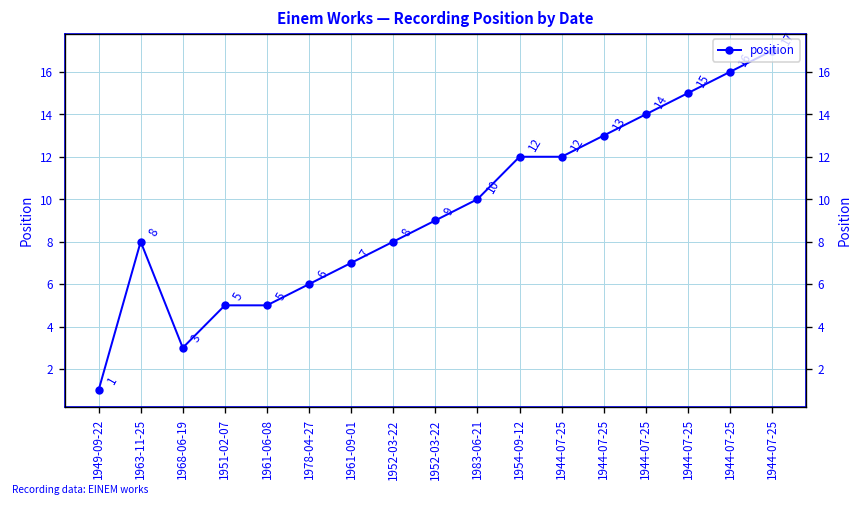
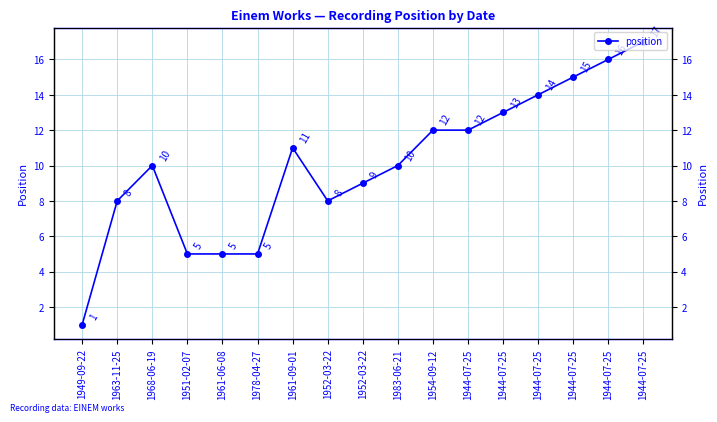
  {
    "1949-09-22": 1,
    "1963-11-25": 8,
-   "1968-06-19": 3,
+   "1968-06-19": 10,
    "1951-02-07": 5,
    "1961-06-08": 5,
-   "1978-04-27": 6,
-   "1961-09-01": 7,
+   "1978-04-27": 5,
+   "1961-09-01": 11,
    "1983-06-21": 10,
    "1954-09-12": 12
  }
